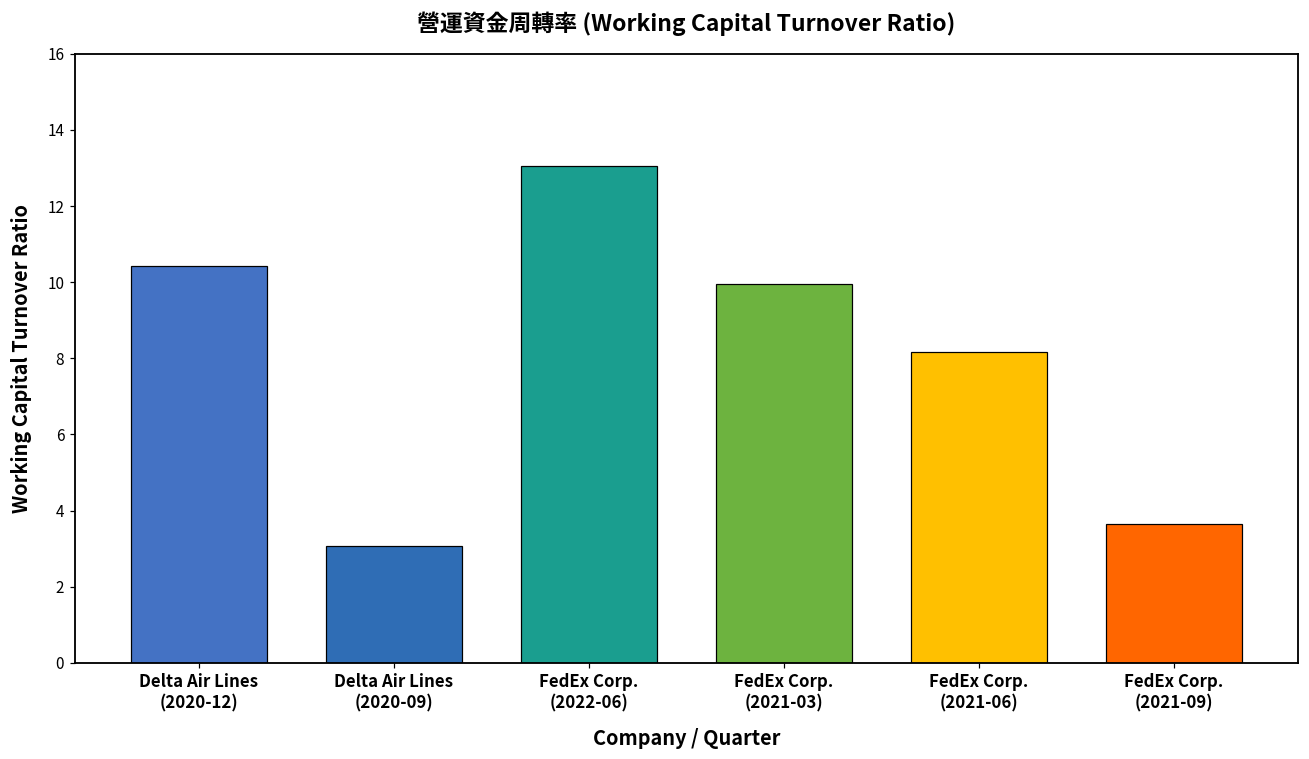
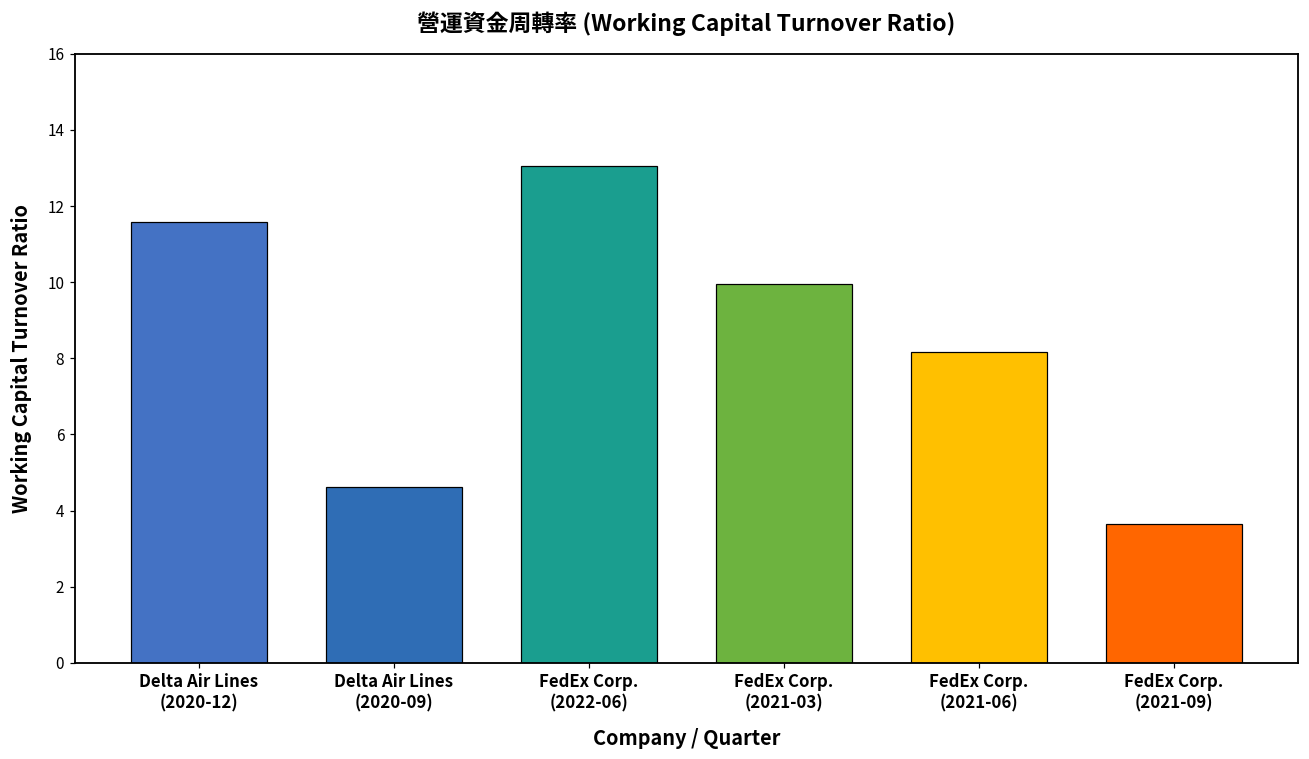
  {
-   "Delta Air Lines (2020-12)": 10.4,
-   "Delta Air Lines (2020-09)": 3.1,
+   "Delta Air Lines (2020-12)": 11.6,
+   "Delta Air Lines (2020-09)": 4.6,
    "FedEx Corp. (2022-06)": 13.1,
    "FedEx Corp. (2021-03)": 10.0,
    "FedEx Corp. (2021-06)": 8.2,
    "FedEx Corp. (2021-09)": 3.6
  }
